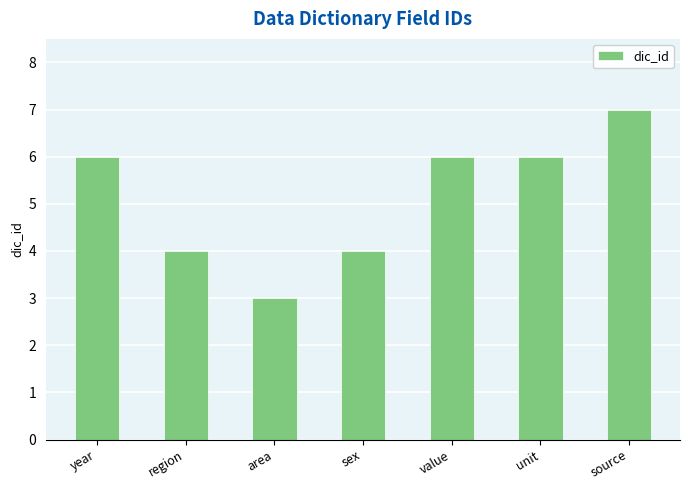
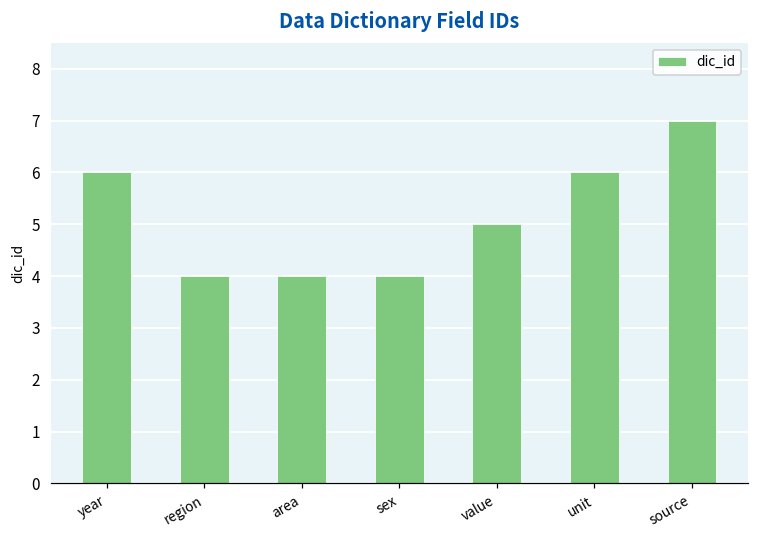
  {
    "year": 6,
    "region": 4,
-   "area": 3,
+   "area": 4,
    "sex": 4,
-   "value": 6,
+   "value": 5,
    "unit": 6,
    "source": 7
  }
